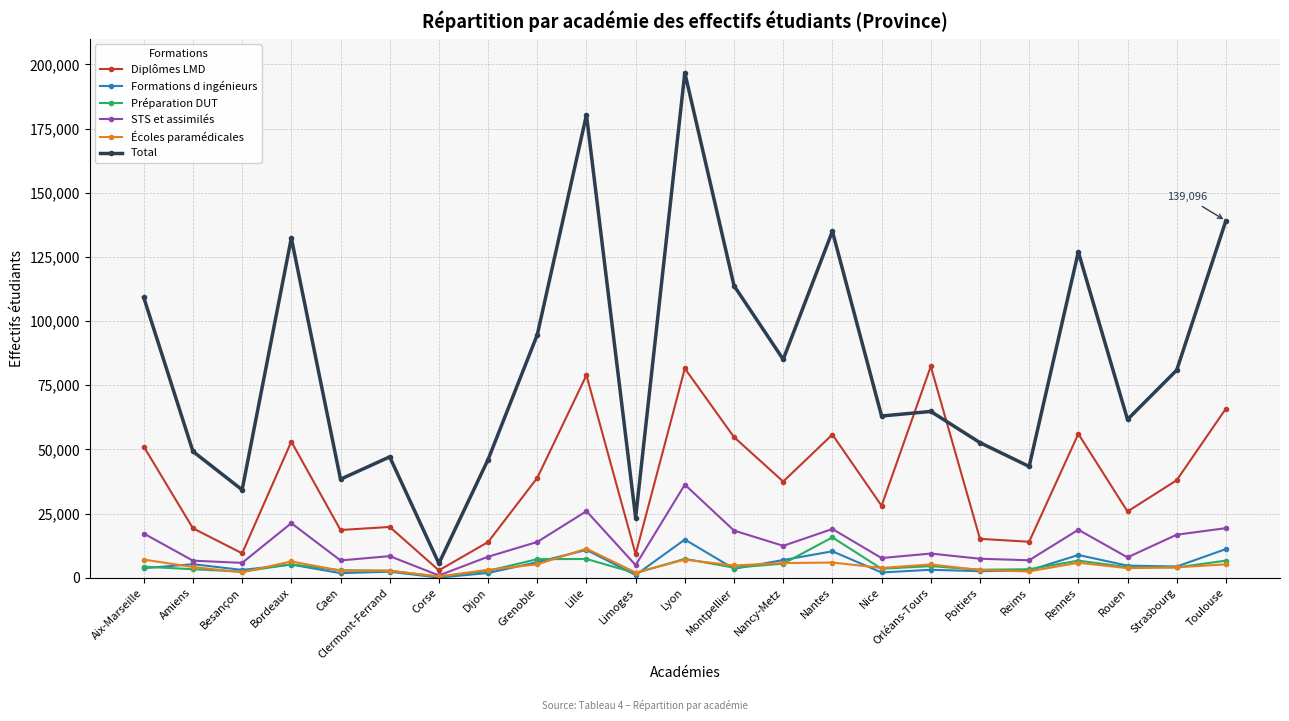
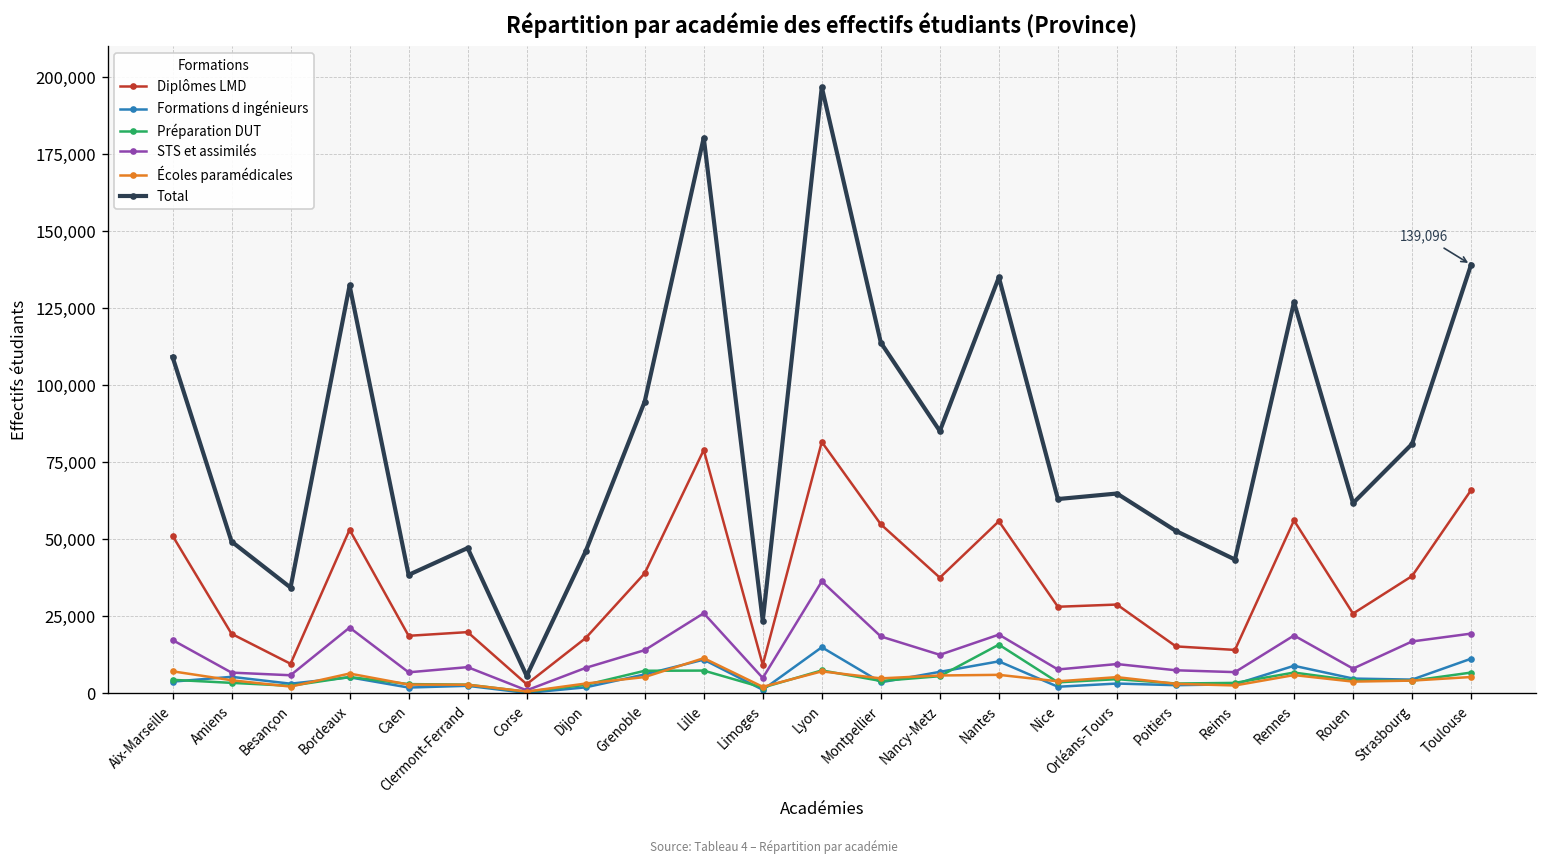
  {
    "Diplômes LMD": {
      "Aix-Marseille": "51,000",
      "Amiens": "19,000",
      "Besançon": "10,000",
      "Bordeaux": "53,000",
      "Caen": "19,000",
      "Clermont-Ferrand": "20,000",
      "Corse": "3,000",
-     "Dijon": "14,000",
+     "Dijon": "18,000",
      "Grenoble": "39,000",
      "Lille": "79,000",
      "Limoges": "9,000",
      "Lyon": "82,000",
      "Montpellier": "55,000",
      "Nancy-Metz": "37,000",
      "Nantes": "56,000",
      "Nice": "28,000",
-     "Orléans-Tours": "82,000",
+     "Orléans-Tours": "29,000",
      "Poitiers": "15,000",
      "Reims": "14,000",
      "Rennes": "56,000",
      "Rouen": "26,000",
      "Strasbourg": "38,000",
      "Toulouse": "66,000"
    },
    "Formations d ingénieurs": {
      "Amiens": "5,000",
      "Lyon": "15,000",
      "Nancy-Metz": "7,000",
      "Nantes": "10,000",
      "Nice": "2,000",
      "Orléans-Tours": "3,000",
      "Rennes": "9,000",
      "Toulouse": "11,000"
    },
    "Préparation DUT": {
      "Grenoble": "7,000",
      "Lille": "7,000",
      "Nantes": "16,000",
      "Toulouse": "7,000"
    },
    "STS et assimilés": {
      "Aix-Marseille": "17,000",
      "Amiens": "7,000",
      "Besançon": "6,000",
      "Bordeaux": "21,000",
      "Caen": "7,000",
      "Clermont-Ferrand": "8,000",
      "Dijon": "8,000",
      "Grenoble": "14,000",
      "Lille": "26,000",
      "Limoges": "5,000",
      "Lyon": "36,000",
      "Montpellier": "18,000",
      "Nancy-Metz": "12,000",
      "Nantes": "19,000",
      "Nice": "8,000",
      "Orléans-Tours": "9,000",
      "Poitiers": "7,000",
      "Reims": "7,000",
      "Rennes": "19,000",
      "Rouen": "8,000",
      "Strasbourg": "17,000",
      "Toulouse": "19,000"
    },
    "Écoles paramédicales": {
      "Aix-Marseille": "7,000",
      "Bordeaux": "6,000",
      "Nantes": "6,000",
      "Toulouse": "5,000"
    },
    "Total": {
      "Toulouse": "139,096"
    }
  }
